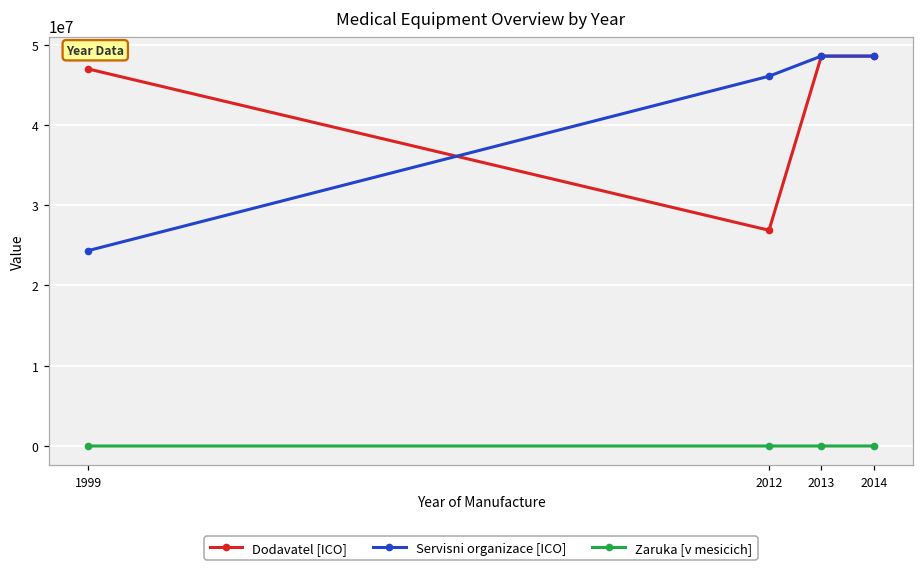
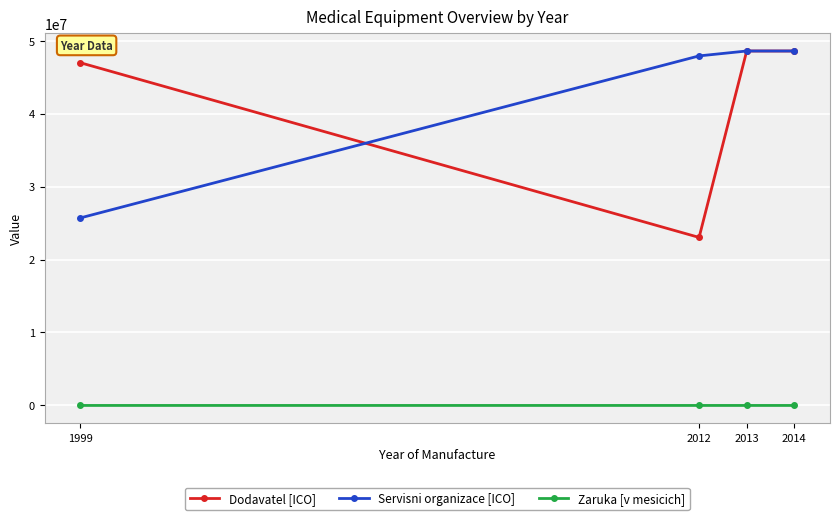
  {
    "Dodavatel [ICO]": {
      "1999": 47000000,
-     "2012": 27000000
+     "2012": 23000000
    },
    "Servisni organizace [ICO]": {
-     "1999": 24000000,
-     "2012": 46000000
+     "1999": 26000000,
+     "2012": 48000000
    },
    "Zaruka [v mesicich]": {
      "1999": 0,
      "2012": 0,
      "2013": 0,
      "2014": 0
    }
  }
